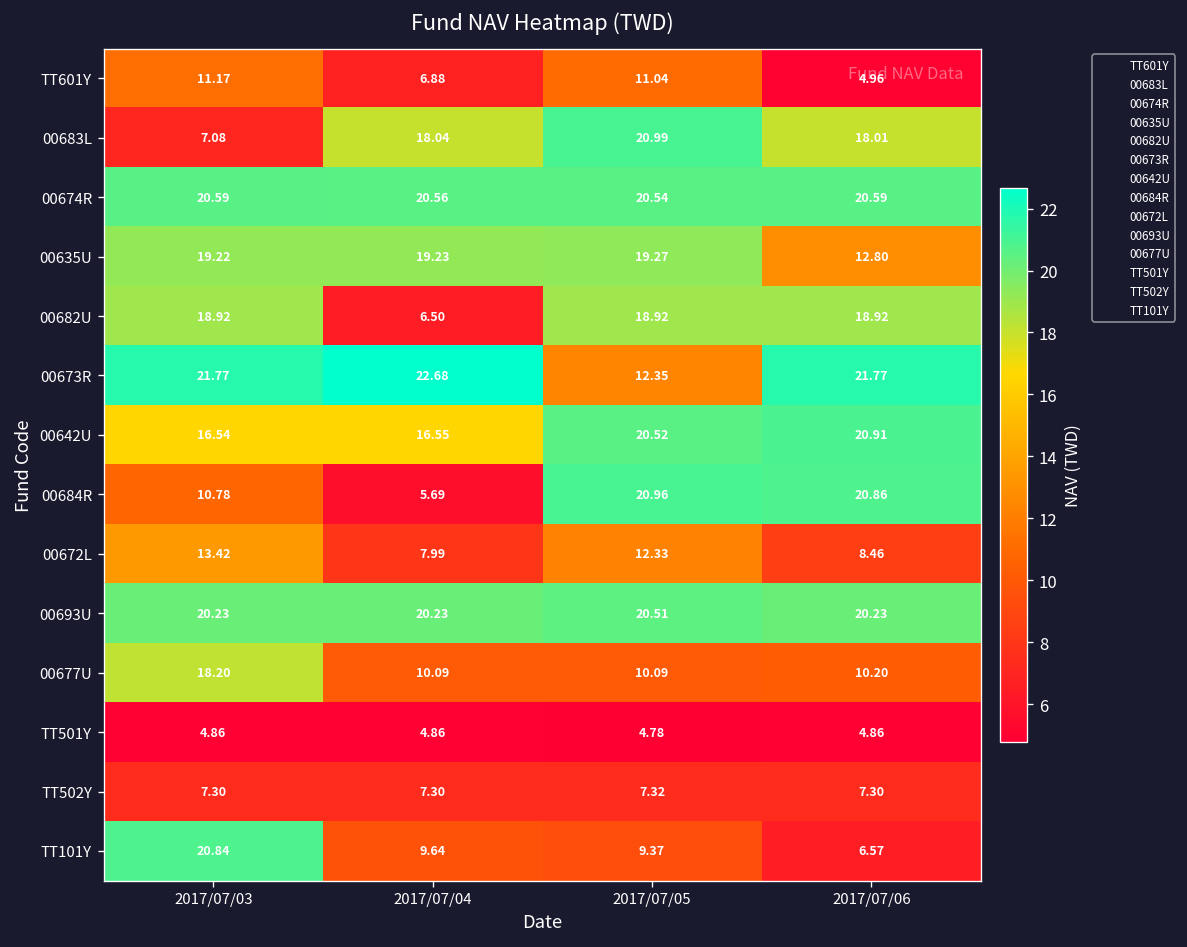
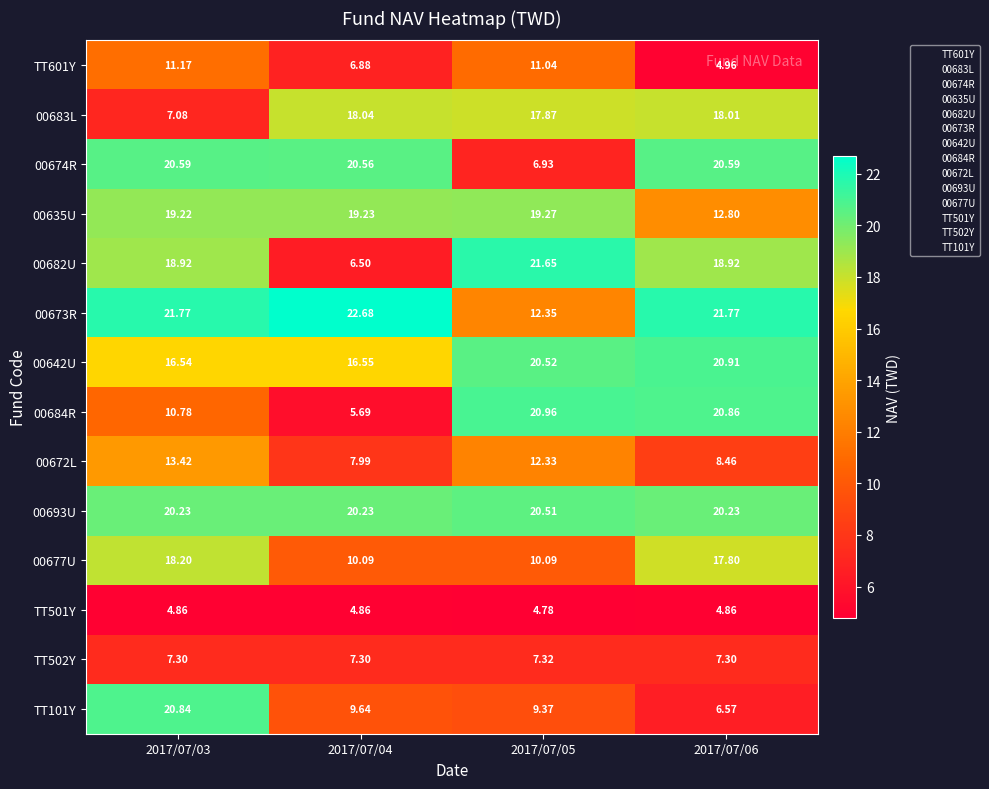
  {
    "TT601Y": {
      "2017/07/03": 11.17,
      "2017/07/04": 6.88,
      "2017/07/05": 11.04
    },
    "00683L": {
      "2017/07/03": 7.08,
      "2017/07/04": 18.04,
-     "2017/07/05": 20.99,
+     "2017/07/05": 17.87,
      "2017/07/06": 18.01
    },
    "00674R": {
      "2017/07/03": 20.59,
      "2017/07/04": 20.56,
-     "2017/07/05": 20.54,
+     "2017/07/05": 6.93,
      "2017/07/06": 20.59
    },
    "00635U": {
      "2017/07/03": 19.22,
      "2017/07/04": 19.23,
      "2017/07/05": 19.27,
      "2017/07/06": 12.80
    },
    "00682U": {
      "2017/07/03": 18.92,
      "2017/07/04": 6.50,
-     "2017/07/05": 18.92,
+     "2017/07/05": 21.65,
      "2017/07/06": 18.92
    },
    "00673R": {
      "2017/07/03": 21.77,
      "2017/07/04": 22.68,
      "2017/07/05": 12.35,
      "2017/07/06": 21.77
    },
    "00642U": {
      "2017/07/03": 16.54,
      "2017/07/04": 16.55,
      "2017/07/05": 20.52,
      "2017/07/06": 20.91
    },
    "00684R": {
      "2017/07/03": 10.78,
      "2017/07/04": 5.69,
      "2017/07/05": 20.96,
      "2017/07/06": 20.86
    },
    "00672L": {
      "2017/07/03": 13.42,
      "2017/07/04": 7.99,
      "2017/07/05": 12.33,
      "2017/07/06": 8.46
    },
    "00693U": {
      "2017/07/03": 20.23,
      "2017/07/04": 20.23,
      "2017/07/05": 20.51,
      "2017/07/06": 20.23
    },
    "00677U": {
      "2017/07/03": 18.20,
      "2017/07/04": 10.09,
      "2017/07/05": 10.09,
-     "2017/07/06": 10.20
+     "2017/07/06": 17.80
    },
    "TT501Y": {
      "2017/07/03": 4.86,
      "2017/07/04": 4.86,
      "2017/07/05": 4.78,
      "2017/07/06": 4.86
    },
    "TT502Y": {
      "2017/07/03": 7.30,
      "2017/07/04": 7.30,
      "2017/07/05": 7.32,
      "2017/07/06": 7.30
    },
    "TT101Y": {
      "2017/07/03": 20.84,
      "2017/07/04": 9.64,
      "2017/07/05": 9.37,
      "2017/07/06": 6.57
    }
  }
